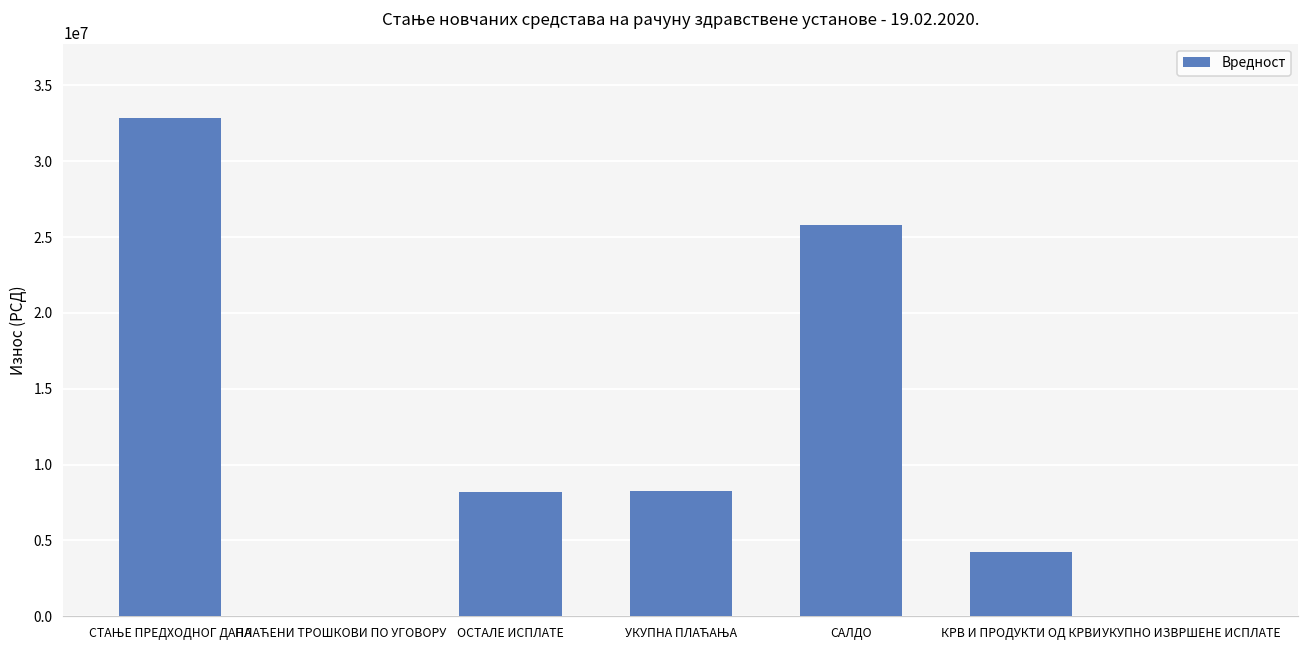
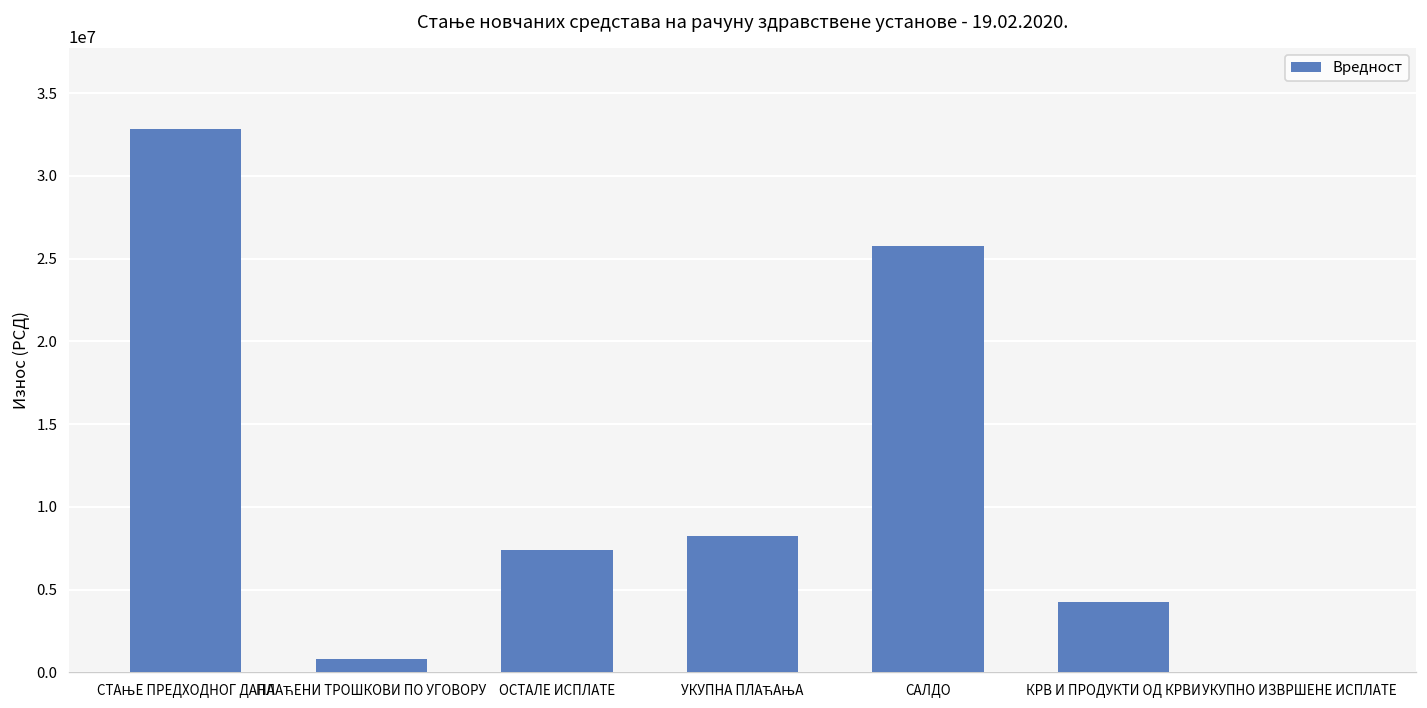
  {
    "СТАЊЕ ПРЕДХОДНОГ ДАНА": 32800000,
-   "ПЛАЋЕНИ ТРОШКОВИ ПО УГОВОРУ": 0,
-   "ОСТАЛЕ ИСПЛАТЕ": 8200000,
+   "ПЛАЋЕНИ ТРОШКОВИ ПО УГОВОРУ": 800000,
+   "ОСТАЛЕ ИСПЛАТЕ": 7400000,
    "УКУПНА ПЛАЋАЊА": 8200000,
    "САЛДО": 25800000,
    "КРВ И ПРОДУКТИ ОД КРВИ": 4300000
  }
